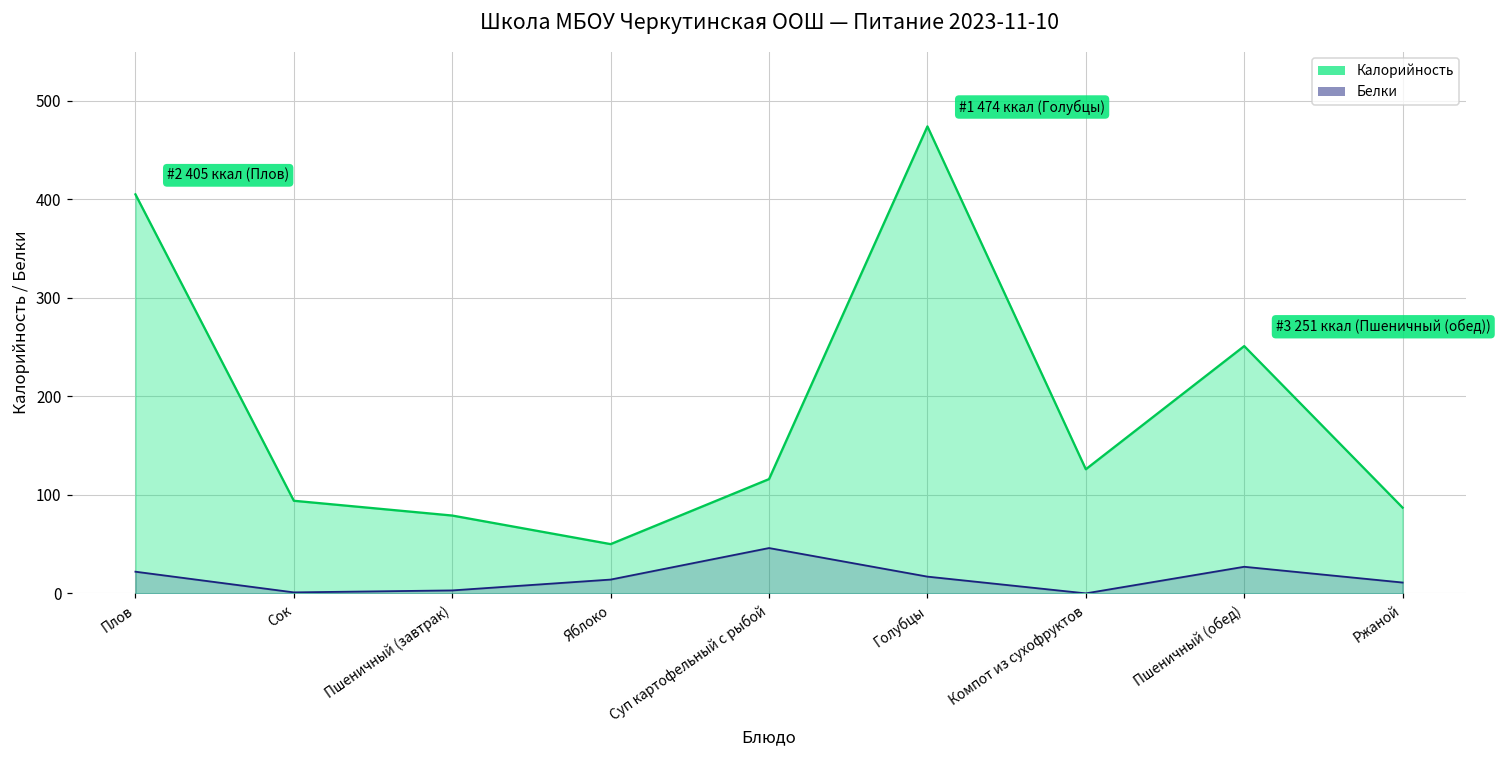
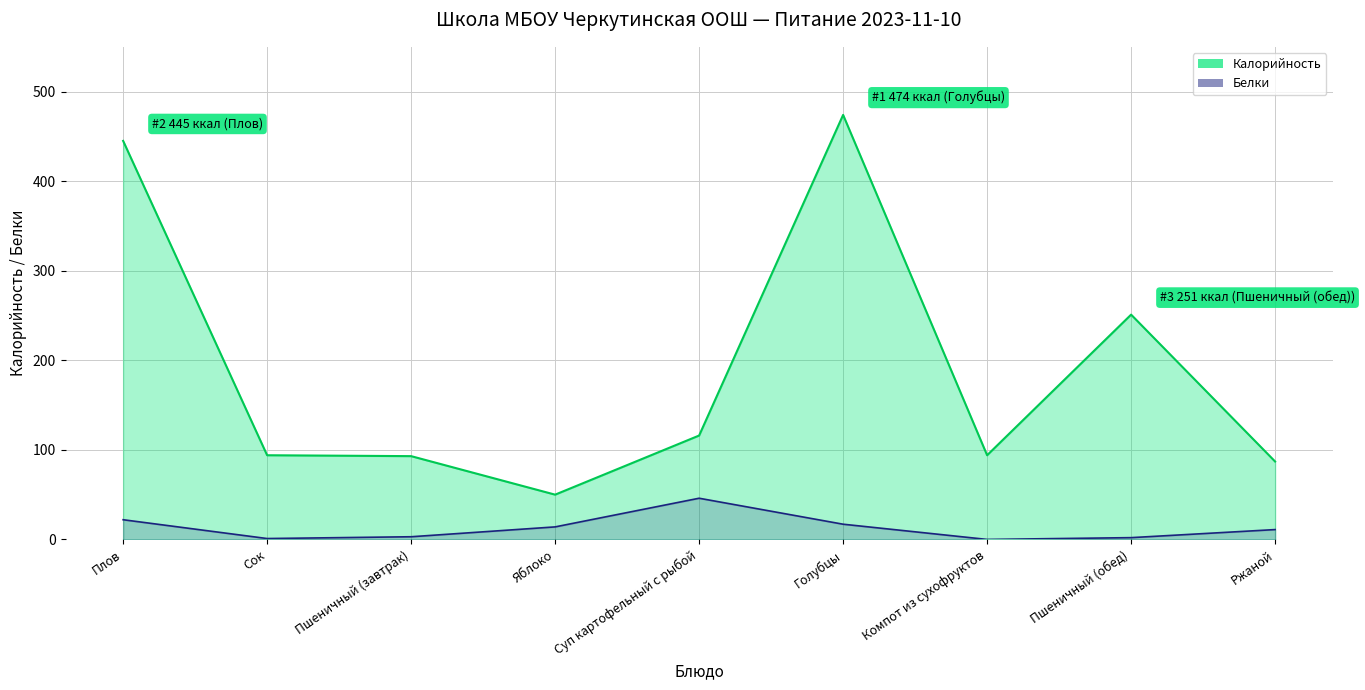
  {
    "Калорийность": {
-     "Плов": 405,
-     "Пшеничный (завтрак)": 80,
-     "Компот из сухофруктов": 130
+     "Плов": 445,
+     "Пшеничный (завтрак)": 90,
+     "Компот из сухофруктов": 90
    },
    "Белки": {
      "Плов": 20,
      "Сок": 0,
      "Пшеничный (завтрак)": 0,
      "Яблоко": 10,
      "Суп картофельный с рыбой": 50,
      "Голубцы": 20,
      "Компот из сухофруктов": 0,
-     "Пшеничный (обед)": 30,
+     "Пшеничный (обед)": 0,
      "Ржаной": 10
    }
  }
